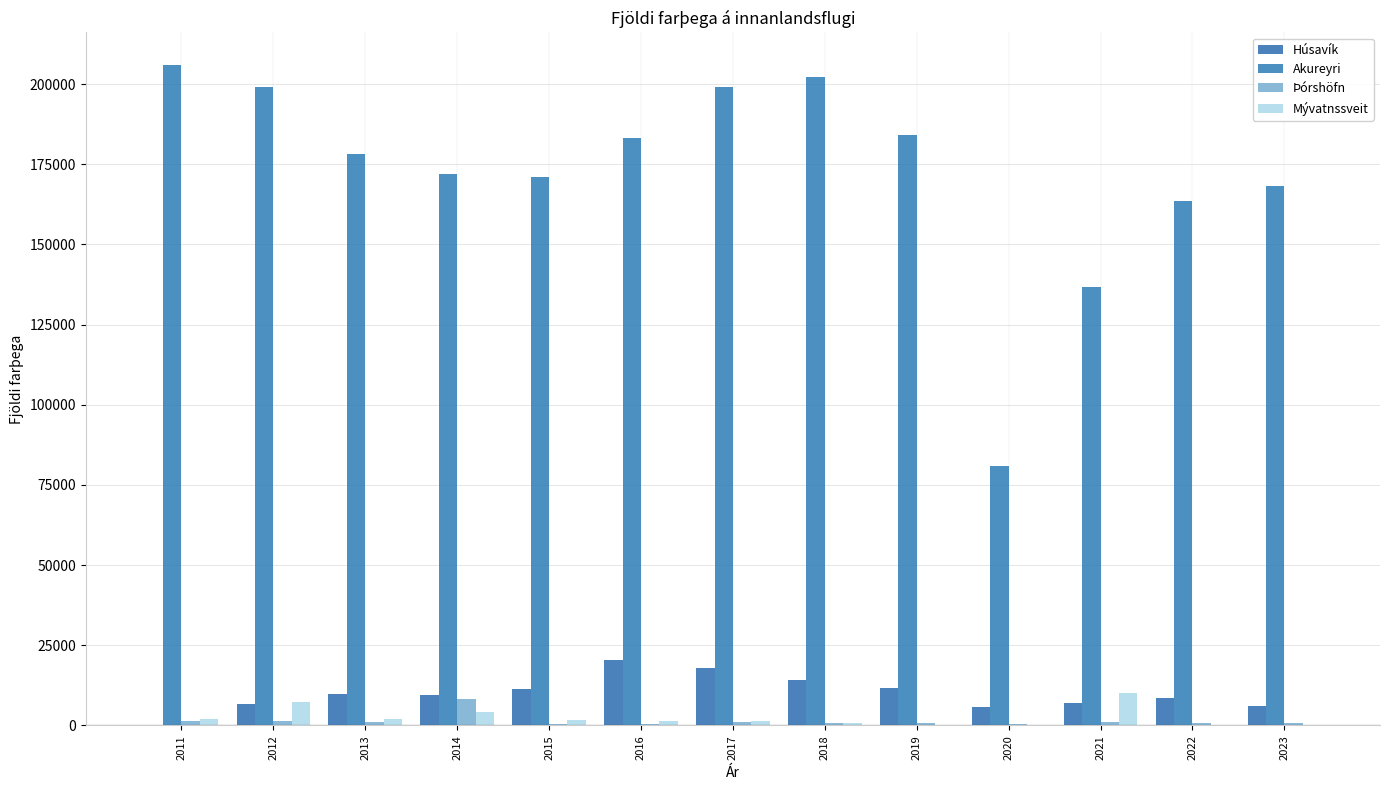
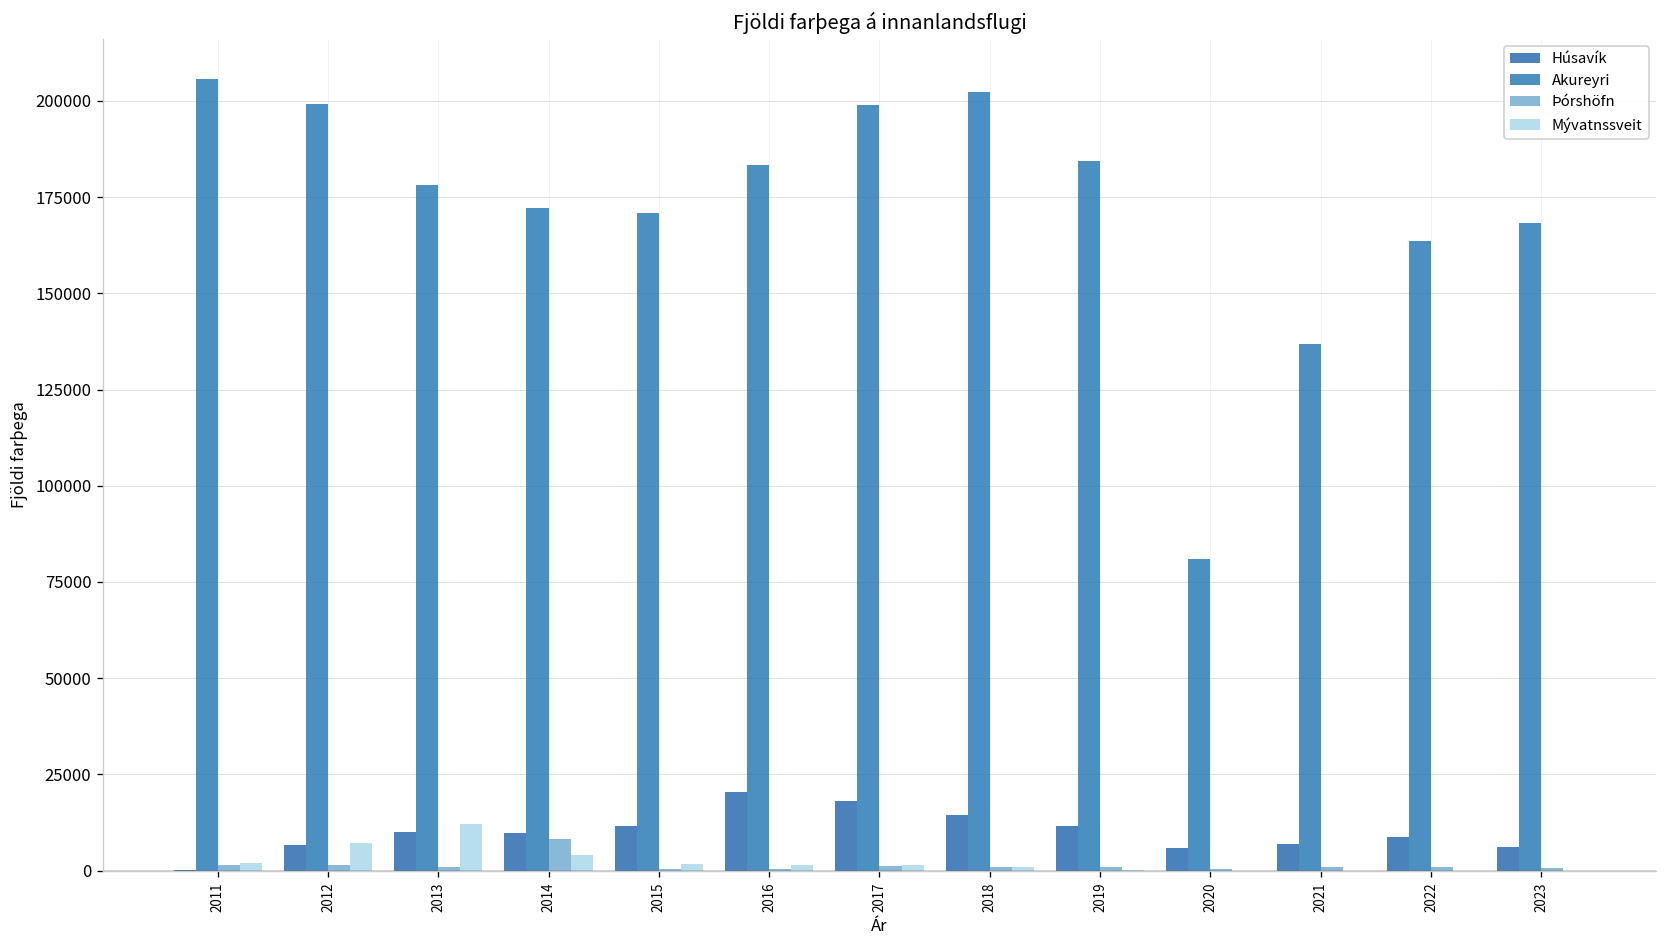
  {
    "Þórshöfn": {
      "2011": 1000,
      "2012": 1000,
      "2013": 1000,
      "2014": 8000,
      "2017": 1000,
      "2018": 1000,
      "2019": 1000,
      "2021": 1000,
      "2022": 1000,
      "2023": 1000
    },
    "Mývatnssveit": {
      "2011": 2000,
      "2012": 7000,
-     "2013": 2000,
+     "2013": 12000,
      "2014": 4000,
      "2015": 2000,
      "2016": 2000,
      "2017": 1000,
      "2018": 1000,
      "2020": 0,
-     "2021": 10000,
+     "2021": 0,
      "2022": 0,
      "2023": 0
    }
  }
